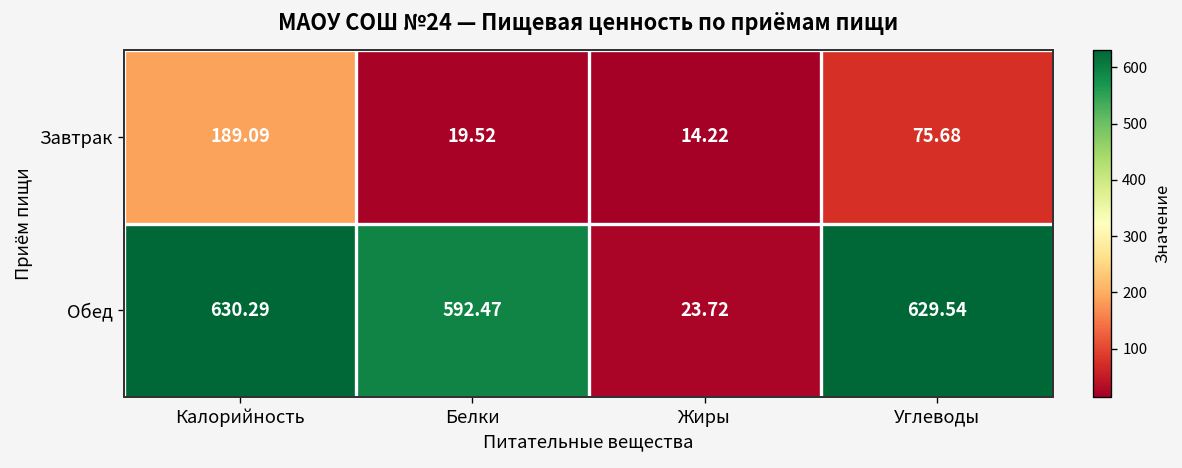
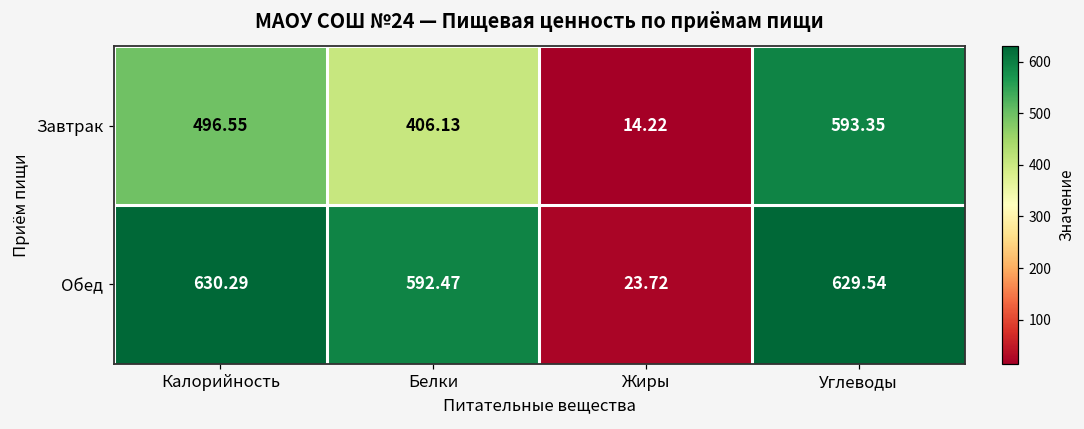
  {
    "Завтрак": {
-     "Калорийность": 189.09,
-     "Белки": 19.52,
+     "Калорийность": 496.55,
+     "Белки": 406.13,
      "Жиры": 14.22,
-     "Углеводы": 75.68
+     "Углеводы": 593.35
    },
    "Обед": {
      "Калорийность": 630.29,
      "Белки": 592.47,
      "Жиры": 23.72,
      "Углеводы": 629.54
    }
  }
